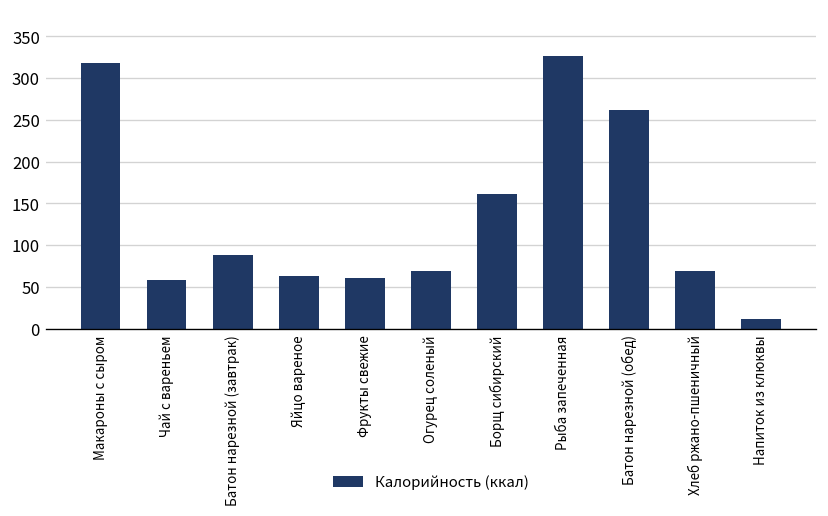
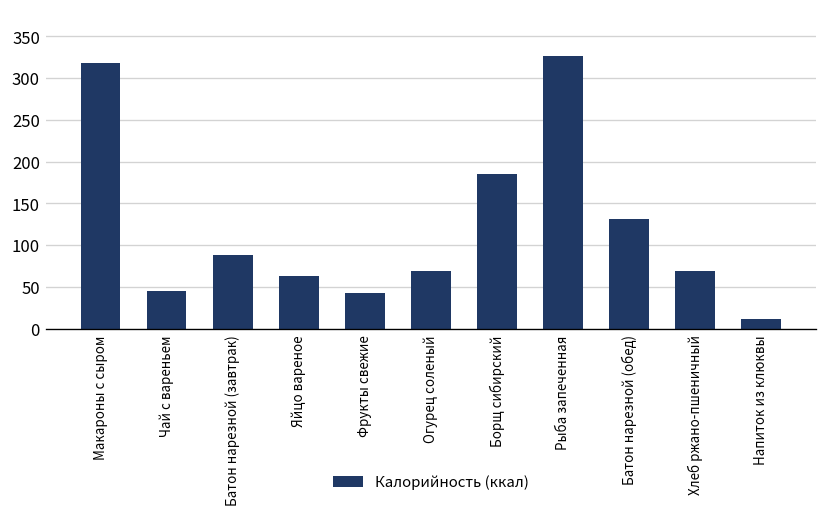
  {
    "Макароны с сыром": 320,
-   "Чай с вареньем": 60,
+   "Чай с вареньем": 50,
    "Батон нарезной (завтрак)": 90,
    "Яйцо вареное": 60,
-   "Фрукты свежие": 60,
+   "Фрукты свежие": 40,
    "Огурец соленый": 70,
-   "Борщ сибирский": 160,
+   "Борщ сибирский": 190,
    "Рыба запеченная": 330,
-   "Батон нарезной (обед)": 260,
+   "Батон нарезной (обед)": 130,
    "Хлеб ржано-пшеничный": 70,
    "Напиток из клюквы": 10
  }
